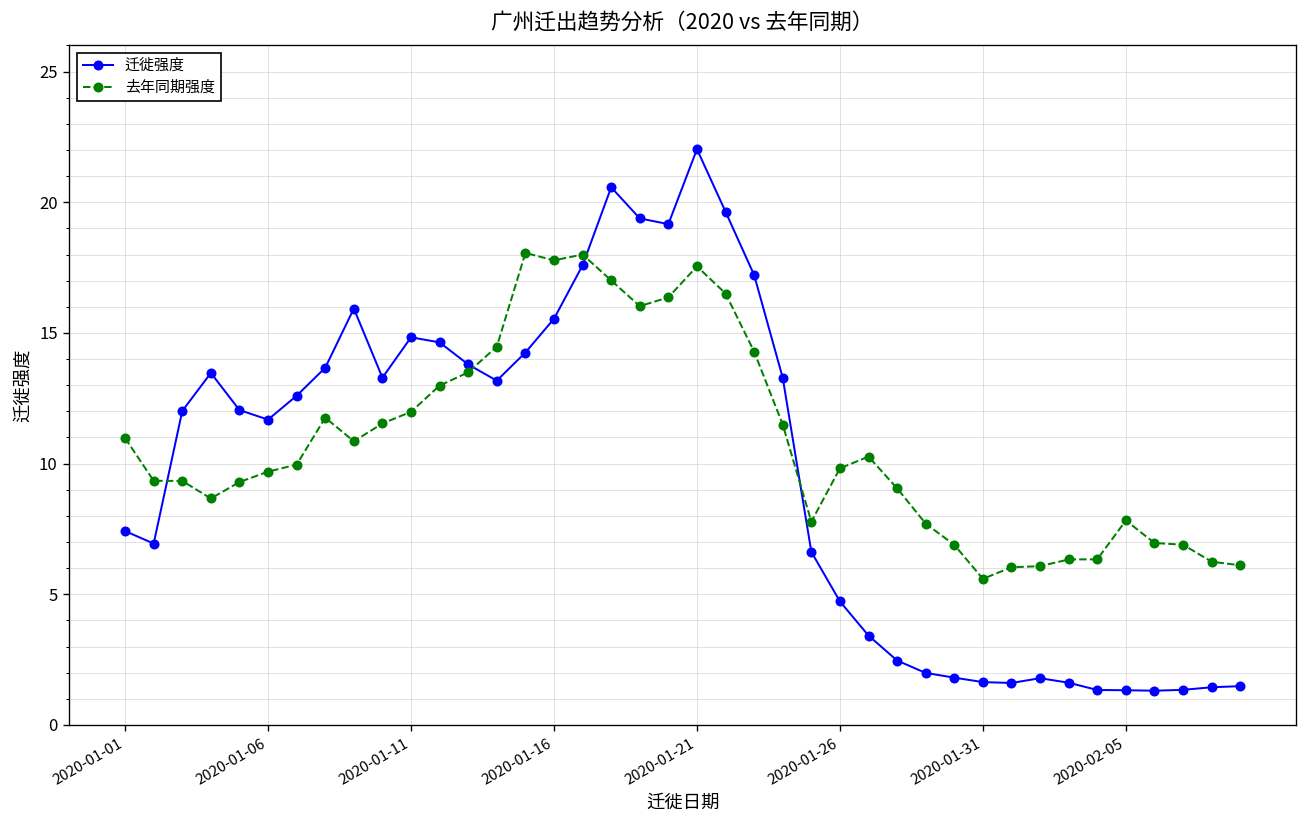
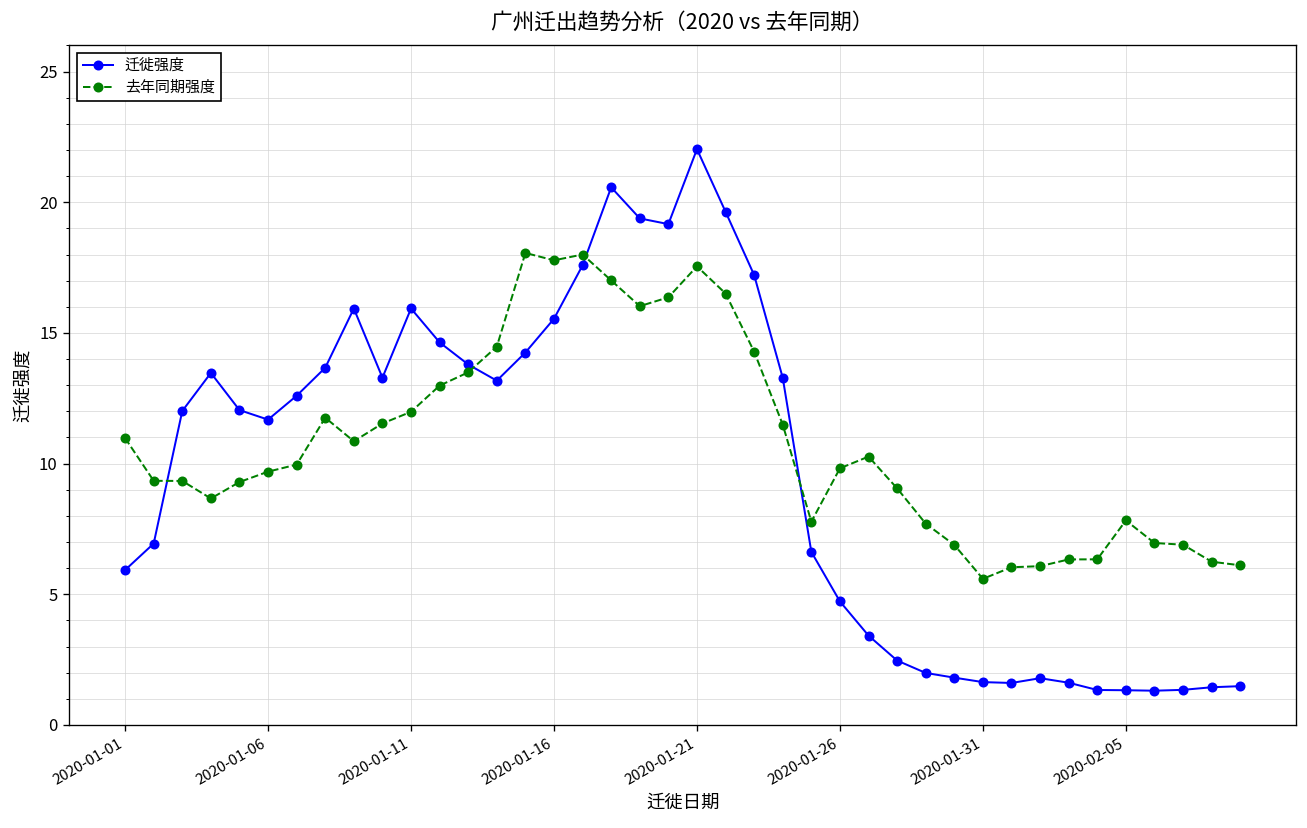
  {
    "迁徙强度": {
-     "2020-01-01": 7.4,
+     "2020-01-01": 5.9,
      "2020-01-06": 11.7,
-     "2020-01-11": 14.8,
+     "2020-01-11": 15.9,
      "2020-01-16": 15.5,
      "2020-01-21": 22.0,
      "2020-01-26": 4.7,
      "2020-01-31": 1.6,
      "2020-02-05": 1.3
    },
    "去年同期强度": {
      "2020-01-01": 11.0,
      "2020-01-06": 9.7,
      "2020-01-11": 12.0,
      "2020-01-16": 17.8,
      "2020-01-21": 17.5,
      "2020-01-26": 9.8,
      "2020-01-31": 5.6,
      "2020-02-05": 7.8
    }
  }
